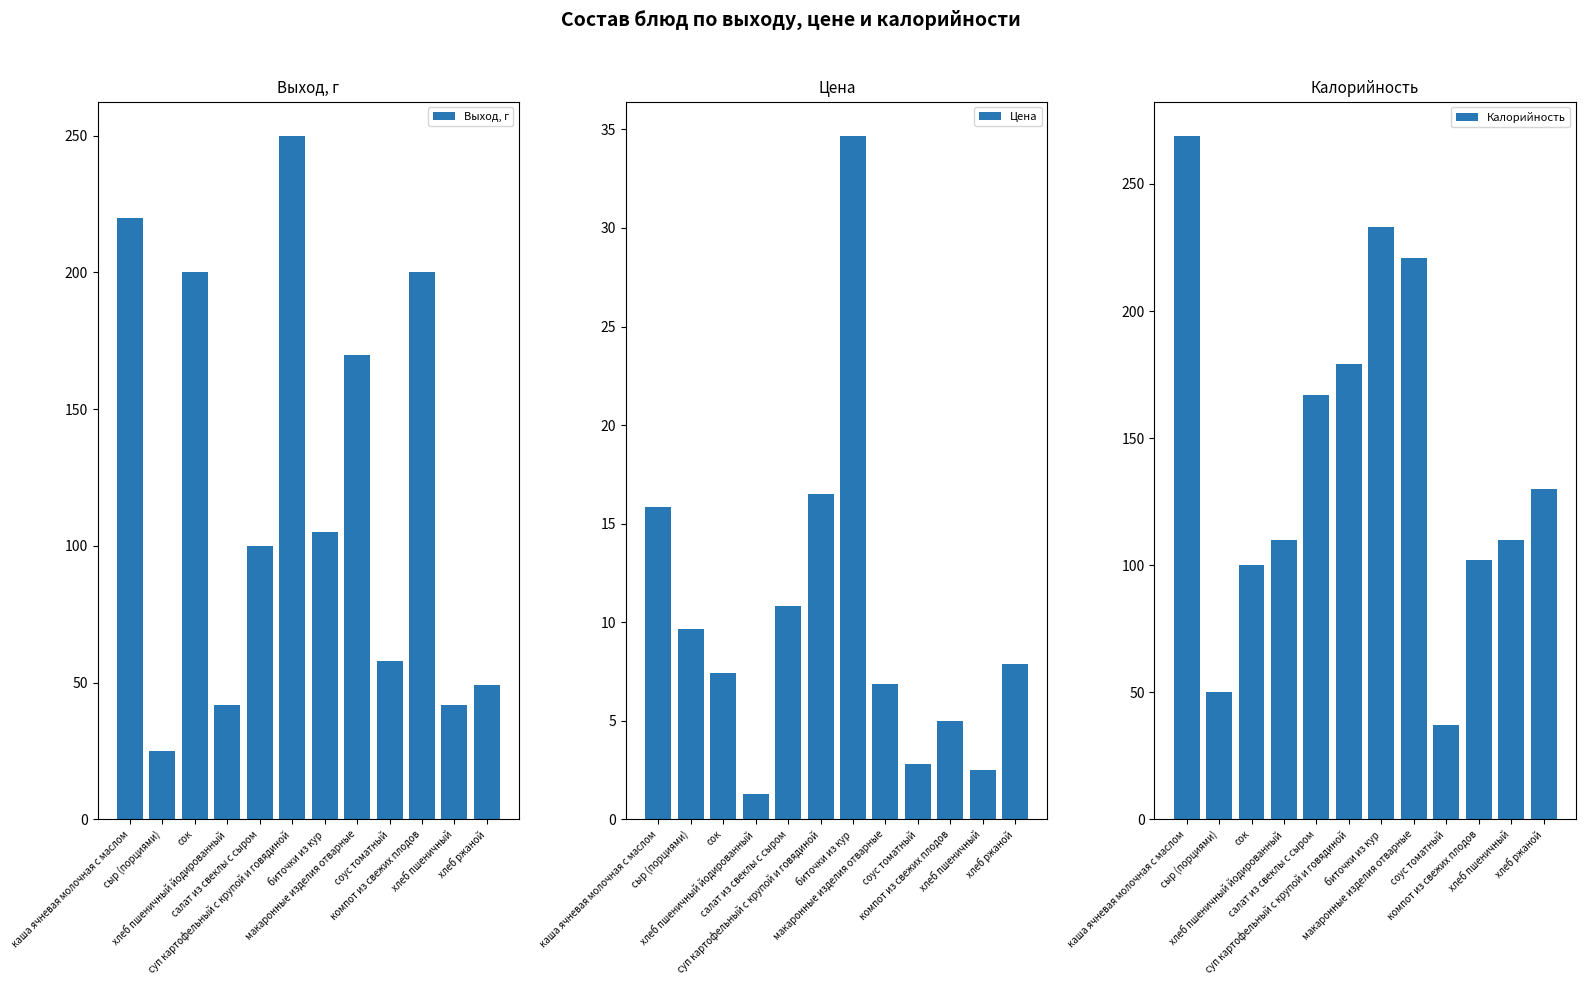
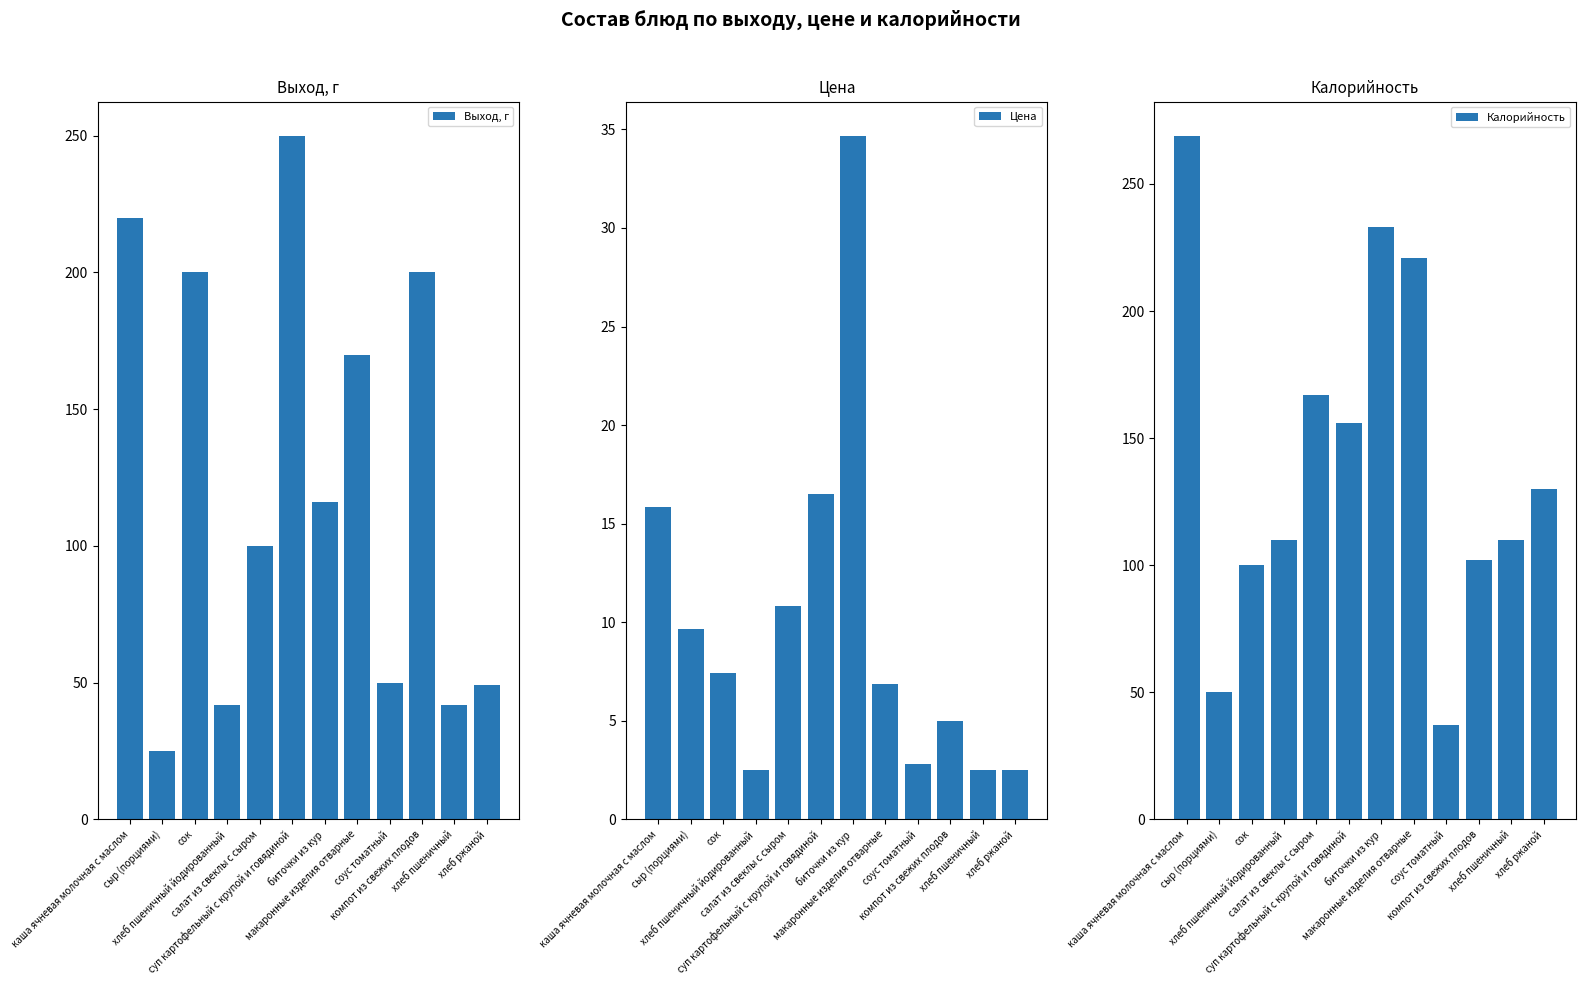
  {
    "Выход, г": {
      "каша ячневая молочная с маслом": 220,
      "сыр (порциями)": 25,
      "сок": 200,
      "хлеб пшеничный йодированный": 42,
      "салат из свеклы с сыром": 100,
      "суп картофельный с крупой и говядиной": 250,
-     "биточки из кур": 105,
+     "биточки из кур": 116,
      "макаронные изделия отварные": 170,
-     "соус томатный": 58,
+     "соус томатный": 50,
      "компот из свежих плодов": 200,
      "хлеб пшеничный": 42,
      "хлеб ржаной": 49
    },
    "Цена": {
      "каша ячневая молочная с маслом": 15.9,
      "сыр (порциями)": 9.7,
      "сок": 7.5,
-     "хлеб пшеничный йодированный": 1.3,
+     "хлеб пшеничный йодированный": 2.5,
      "салат из свеклы с сыром": 10.8,
      "суп картофельный с крупой и говядиной": 16.5,
      "биточки из кур": 34.7,
      "макаронные изделия отварные": 6.9,
      "соус томатный": 2.8,
      "компот из свежих плодов": 5.0,
      "хлеб пшеничный": 2.5,
-     "хлеб ржаной": 7.9
+     "хлеб ржаной": 2.5
    },
    "Калорийность": {
      "каша ячневая молочная с маслом": 269,
      "сыр (порциями)": 50,
      "сок": 100,
      "хлеб пшеничный йодированный": 110,
      "салат из свеклы с сыром": 167,
-     "суп картофельный с крупой и говядиной": 179,
+     "суп картофельный с крупой и говядиной": 156,
      "биточки из кур": 233,
      "макаронные изделия отварные": 221,
      "соус томатный": 37,
      "компот из свежих плодов": 102,
      "хлеб пшеничный": 110,
      "хлеб ржаной": 130
    }
  }
